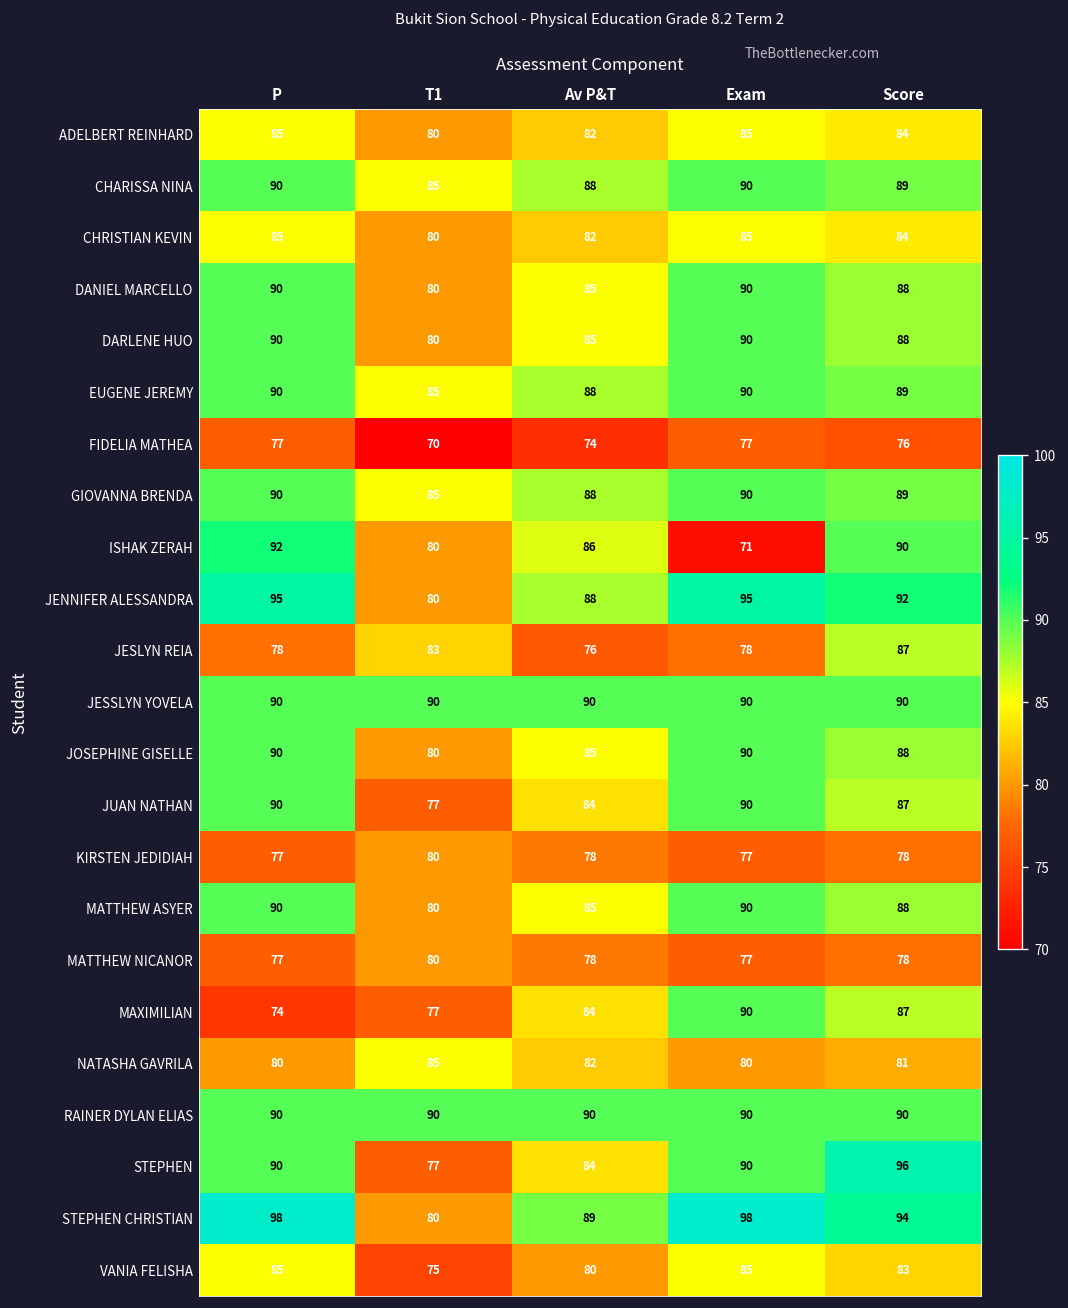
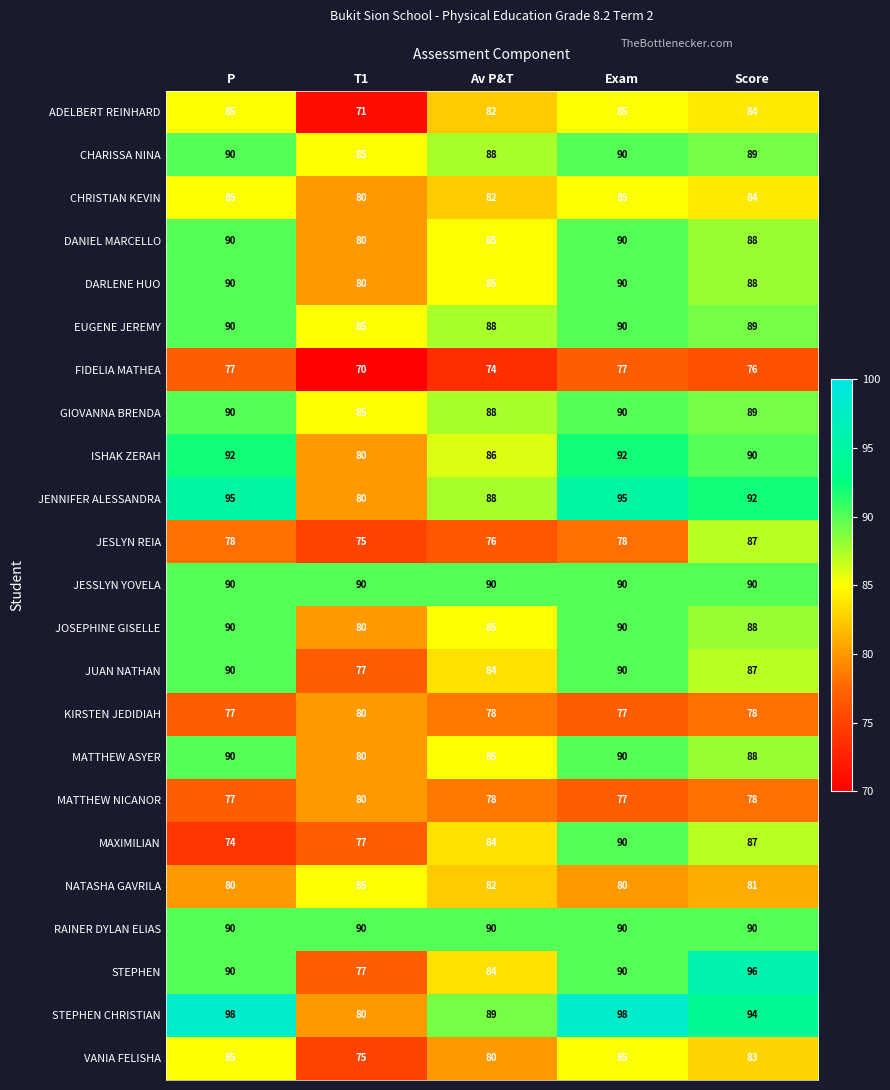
  {
    "ADELBERT REINHARD": {
      "P": 85,
-     "T1": 80,
+     "T1": 71,
      "Av P&T": 82,
      "Exam": 85,
      "Score": 84
    },
    "CHARISSA NINA": {
      "P": 90,
      "T1": 85,
      "Av P&T": 88,
      "Exam": 90,
      "Score": 89
    },
    "CHRISTIAN KEVIN": {
      "P": 85,
      "T1": 80,
      "Av P&T": 82,
      "Exam": 85,
      "Score": 84
    },
    "DANIEL MARCELLO": {
      "P": 90,
      "T1": 80,
      "Av P&T": 85,
      "Exam": 90,
      "Score": 88
    },
    "DARLENE HUO": {
      "P": 90,
      "T1": 80,
      "Av P&T": 85,
      "Exam": 90,
      "Score": 88
    },
    "EUGENE JEREMY": {
      "P": 90,
      "T1": 85,
      "Av P&T": 88,
      "Exam": 90,
      "Score": 89
    },
    "FIDELIA MATHEA": {
      "P": 77,
      "T1": 70,
      "Av P&T": 74,
      "Exam": 77,
      "Score": 76
    },
    "GIOVANNA BRENDA": {
      "P": 90,
      "T1": 85,
      "Av P&T": 88,
      "Exam": 90,
      "Score": 89
    },
    "ISHAK ZERAH": {
      "P": 92,
      "T1": 80,
      "Av P&T": 86,
-     "Exam": 71,
+     "Exam": 92,
      "Score": 90
    },
    "JENNIFER ALESSANDRA": {
      "P": 95,
      "T1": 80,
      "Av P&T": 88,
      "Exam": 95,
      "Score": 92
    },
    "JESLYN REIA": {
      "P": 78,
-     "T1": 83,
+     "T1": 75,
      "Av P&T": 76,
      "Exam": 78,
      "Score": 87
    },
    "JESSLYN YOVELA": {
      "P": 90,
      "T1": 90,
      "Av P&T": 90,
      "Exam": 90,
      "Score": 90
    },
    "JOSEPHINE GISELLE": {
      "P": 90,
      "T1": 80,
      "Av P&T": 85,
      "Exam": 90,
      "Score": 88
    },
    "JUAN NATHAN": {
      "P": 90,
      "T1": 77,
      "Av P&T": 84,
      "Exam": 90,
      "Score": 87
    },
    "KIRSTEN JEDIDIAH": {
      "P": 77,
      "T1": 80,
      "Av P&T": 78,
      "Exam": 77,
      "Score": 78
    },
    "MATTHEW ASYER": {
      "P": 90,
      "T1": 80,
      "Av P&T": 85,
      "Exam": 90,
      "Score": 88
    },
    "MATTHEW NICANOR": {
      "P": 77,
      "T1": 80,
      "Av P&T": 78,
      "Exam": 77,
      "Score": 78
    },
    "MAXIMILIAN": {
      "P": 74,
      "T1": 77,
      "Av P&T": 84,
      "Exam": 90,
      "Score": 87
    },
    "NATASHA GAVRILA": {
      "P": 80,
      "T1": 85,
      "Av P&T": 82,
      "Exam": 80,
      "Score": 81
    },
    "RAINER DYLAN ELIAS": {
      "P": 90,
      "T1": 90,
      "Av P&T": 90,
      "Exam": 90,
      "Score": 90
    },
    "STEPHEN": {
      "P": 90,
      "T1": 77,
      "Av P&T": 84,
      "Exam": 90,
      "Score": 96
    },
    "STEPHEN CHRISTIAN": {
      "P": 98,
      "T1": 80,
      "Av P&T": 89,
      "Exam": 98,
      "Score": 94
    },
    "VANIA FELISHA": {
      "P": 85,
      "T1": 75,
      "Av P&T": 80,
      "Exam": 85,
      "Score": 83
    }
  }
